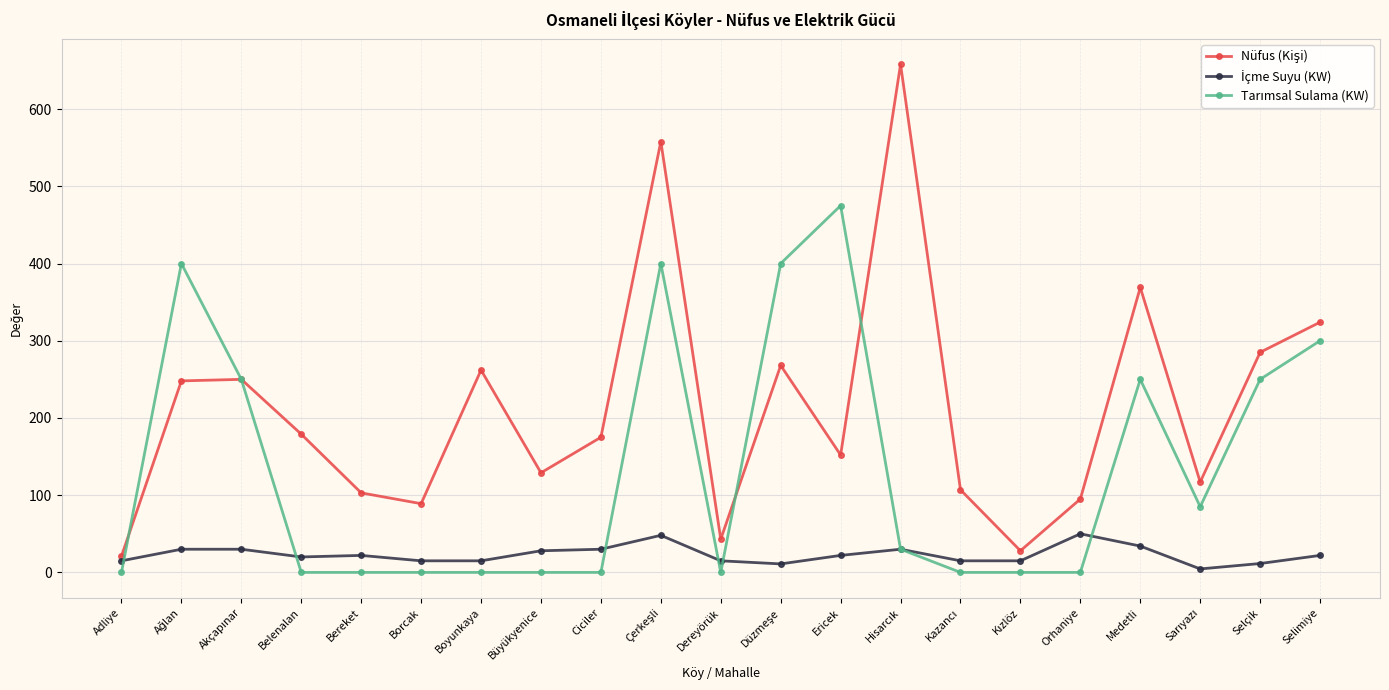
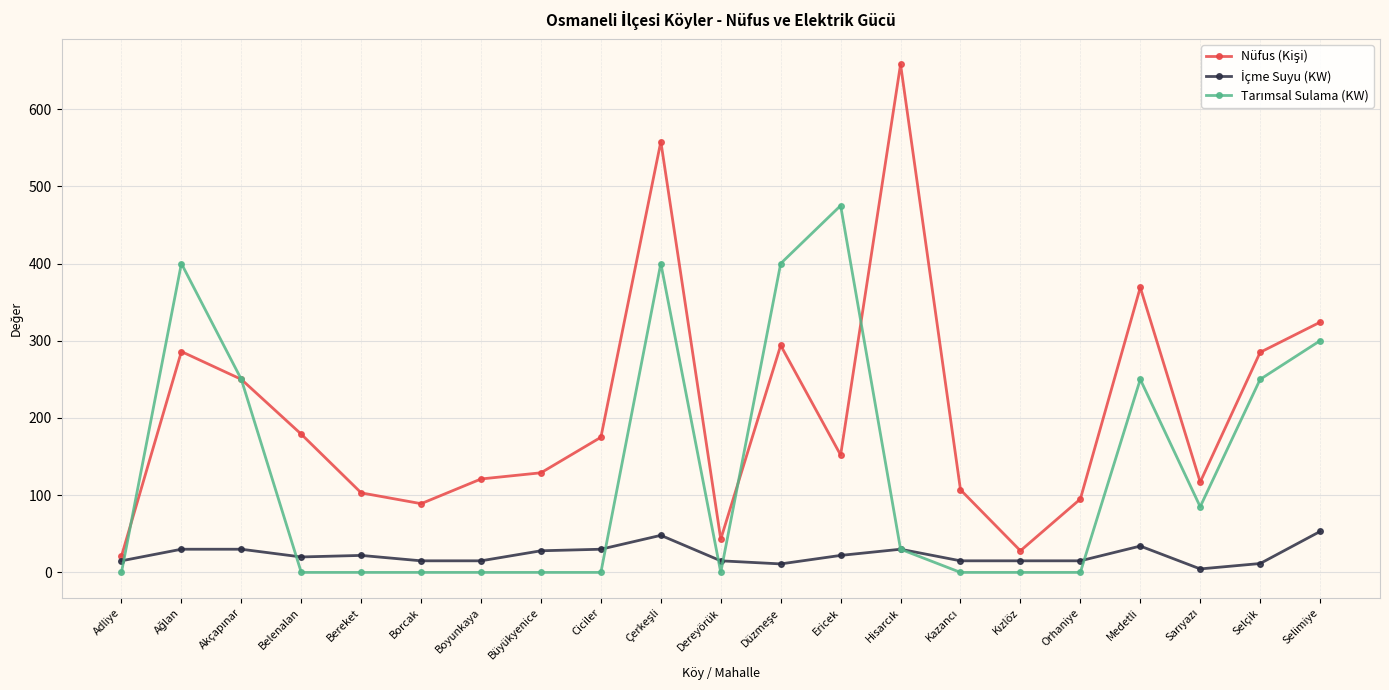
  {
    "Nüfus (Kişi)": {
      "Adliye": 20,
-     "Ağlan": 250,
+     "Ağlan": 290,
      "Belenalan": 180,
      "Bereket": 100,
      "Borcak": 90,
-     "Boyunkaya": 260,
+     "Boyunkaya": 120,
      "Büyükyenice": 130,
      "Ciciler": 180,
      "Çerkeşli": 560,
      "Dereyörük": 40,
-     "Düzmeşe": 270,
+     "Düzmeşe": 290,
      "Ericek": 150,
      "Hisarcık": 660,
      "Kazancı": 110,
      "Kızlöz": 30,
      "Orhaniye": 100,
      "Medetli": 370,
      "Sarıyazı": 120,
      "Selçik": 290,
      "Selimiye": 320
    },
    "İçme Suyu (KW)": {
      "Adliye": 20,
      "Ağlan": 30,
      "Akçapınar": 30,
      "Belenalan": 20,
      "Bereket": 20,
      "Borcak": 20,
      "Boyunkaya": 20,
      "Büyükyenice": 30,
      "Ciciler": 30,
      "Çerkeşli": 50,
      "Dereyörük": 20,
      "Düzmeşe": 10,
      "Ericek": 20,
      "Kazancı": 20,
      "Kızlöz": 20,
-     "Orhaniye": 50,
+     "Orhaniye": 20,
      "Medetli": 30,
      "Sarıyazı": 0,
      "Selçik": 10,
-     "Selimiye": 20
+     "Selimiye": 50
    },
    "Tarımsal Sulama (KW)": {
      "Adliye": 0,
      "Ağlan": 400,
      "Belenalan": 0,
      "Bereket": 0,
      "Borcak": 0,
      "Boyunkaya": 0,
      "Büyükyenice": 0,
      "Ciciler": 0,
      "Çerkeşli": 400,
      "Dereyörük": 0,
      "Düzmeşe": 400,
      "Ericek": 480,
      "Kazancı": 0,
      "Kızlöz": 0,
      "Orhaniye": 0,
      "Medetli": 250,
      "Sarıyazı": 90,
      "Selçik": 250,
      "Selimiye": 300
    }
  }
